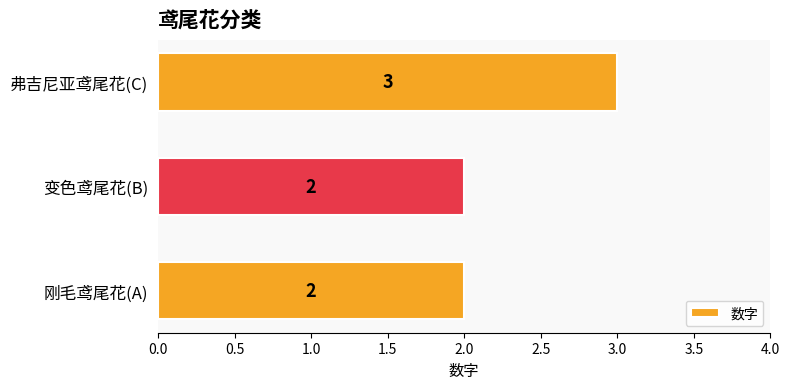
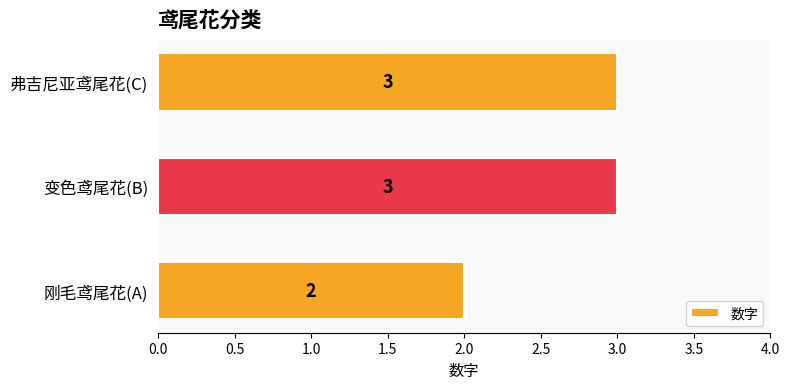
  {
    "弗吉尼亚鸢尾花(C)": 3,
-   "变色鸢尾花(B)": 2,
+   "变色鸢尾花(B)": 3,
    "刚毛鸢尾花(A)": 2
  }
